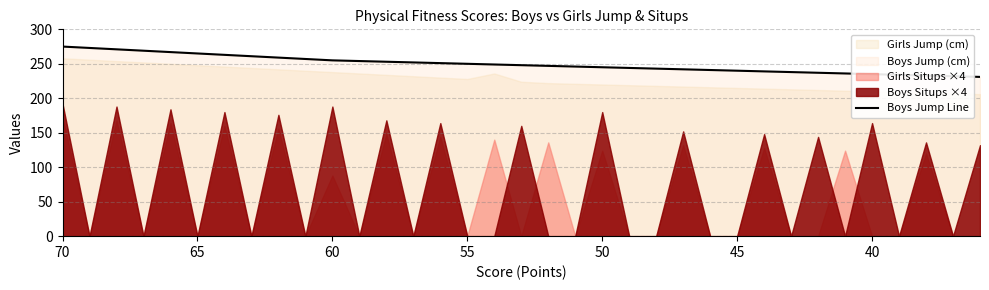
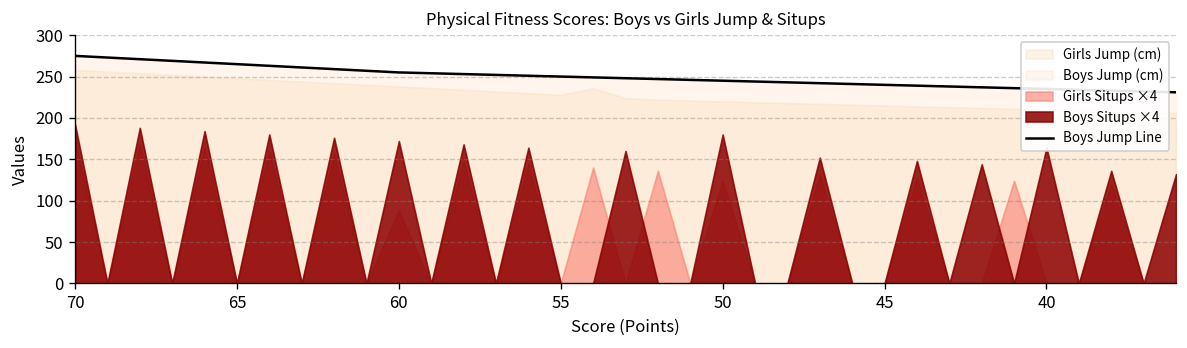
  {
    "Girls Situps ×4": {
      "70": 170,
      "60": 90,
      "50": 120,
      "40": 0
    },
    "Boys Situps ×4": {
      "70": 190,
-     "60": 190,
+     "60": 170,
      "50": 180,
      "40": 160
    }
  }
